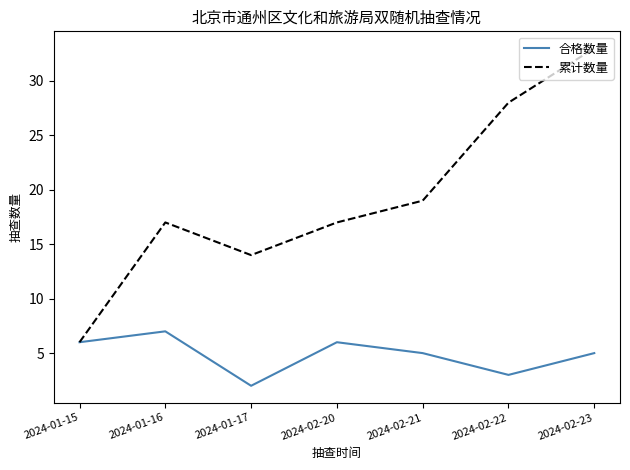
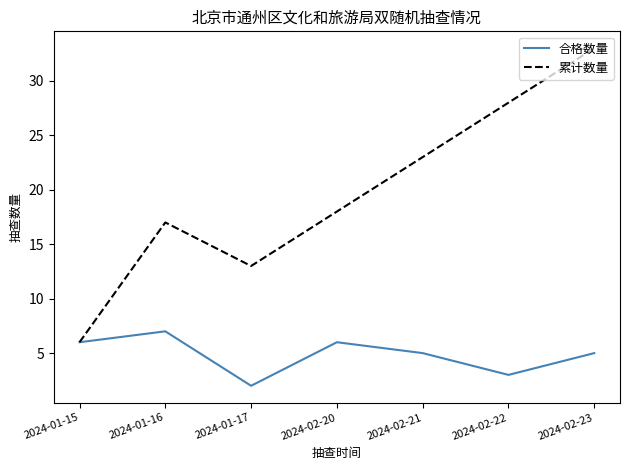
  {
    "合格数量": {
      "2024-01-16": 7,
      "2024-01-17": 2,
      "2024-02-20": 6,
      "2024-02-21": 5,
      "2024-02-22": 3,
      "2024-02-23": 5
    },
    "累计数量": {
      "2024-01-16": 17,
-     "2024-01-17": 14,
-     "2024-02-20": 17,
-     "2024-02-21": 19,
+     "2024-01-17": 13,
+     "2024-02-20": 18,
+     "2024-02-21": 23,
      "2024-02-22": 28
    }
  }
